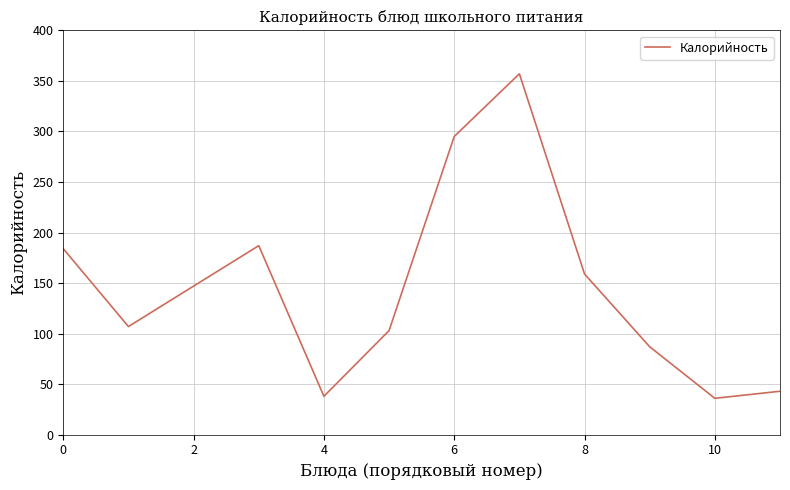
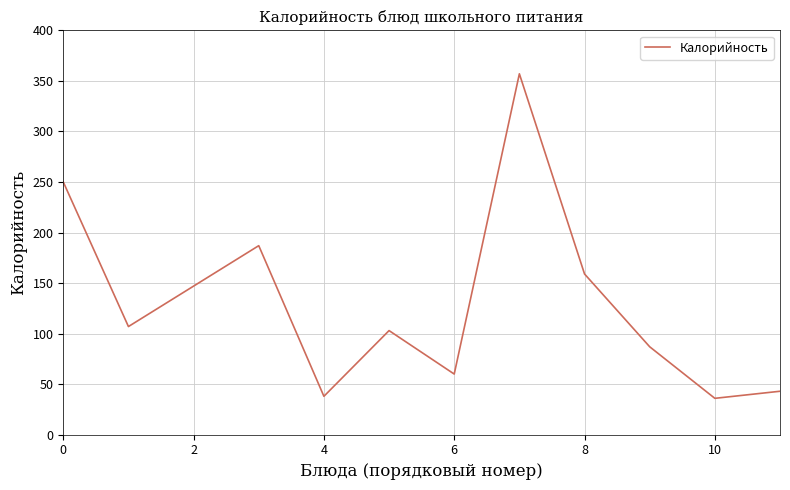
  {
-   "0": 184,
+   "0": 250,
    "2": 147,
    "4": 38,
-   "6": 295,
+   "6": 60,
    "8": 159,
    "10": 36
  }
